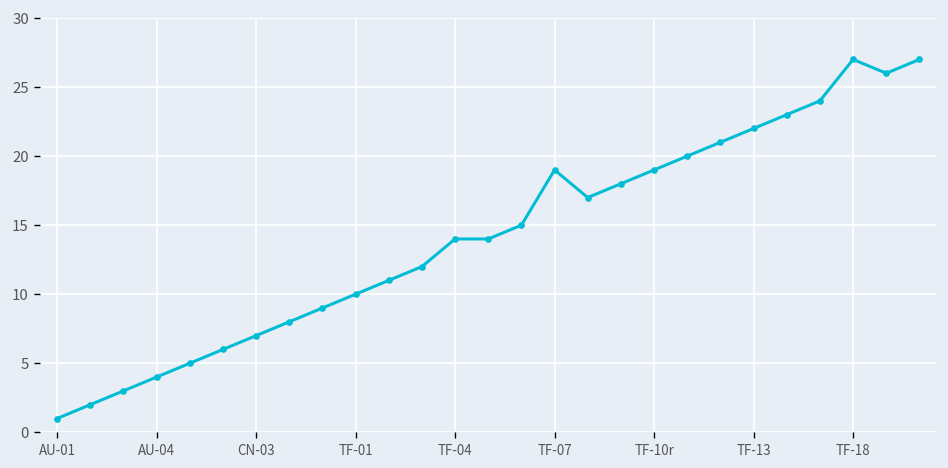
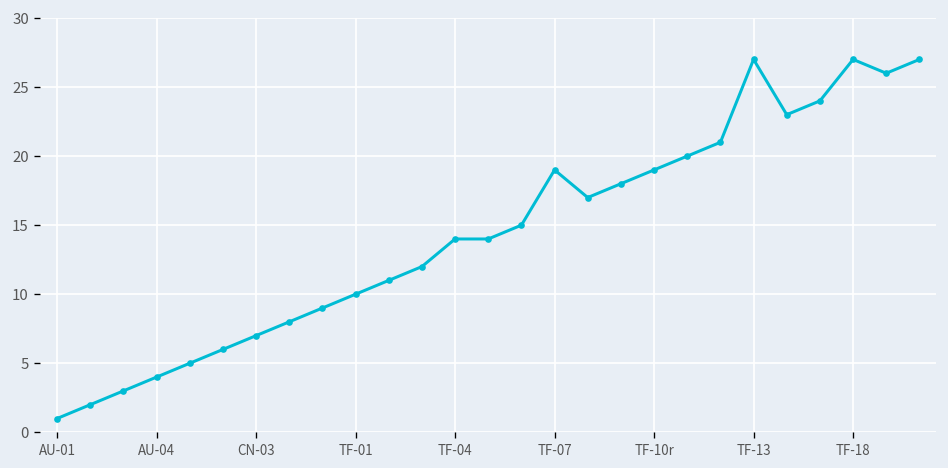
  {
    "AU-01": 1,
    "AU-04": 4,
    "CN-03": 7,
    "TF-01": 10,
    "TF-04": 14,
    "TF-07": 19,
    "TF-10r": 19,
-   "TF-13": 22,
+   "TF-13": 27,
    "TF-18": 27
  }
